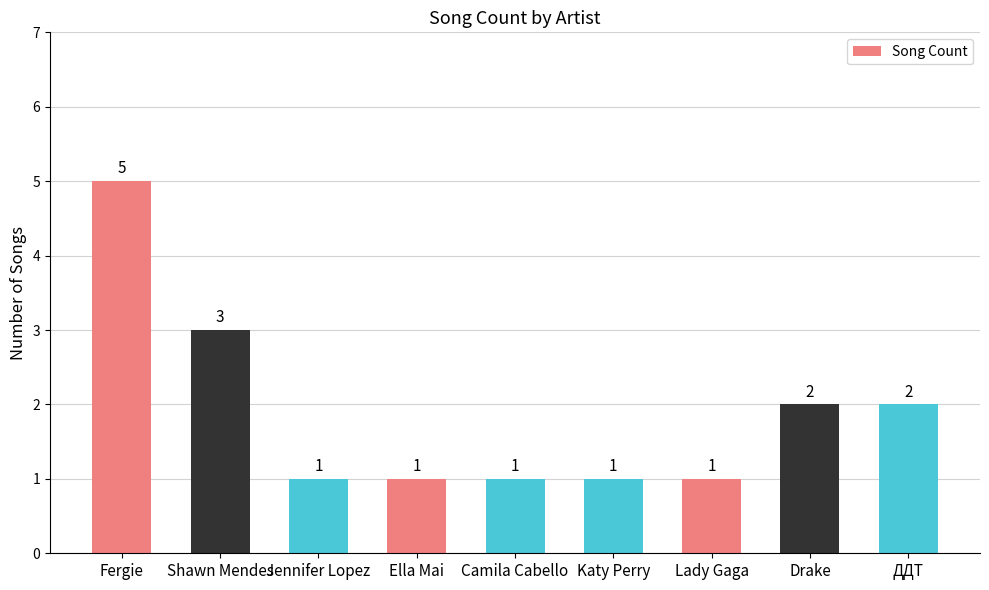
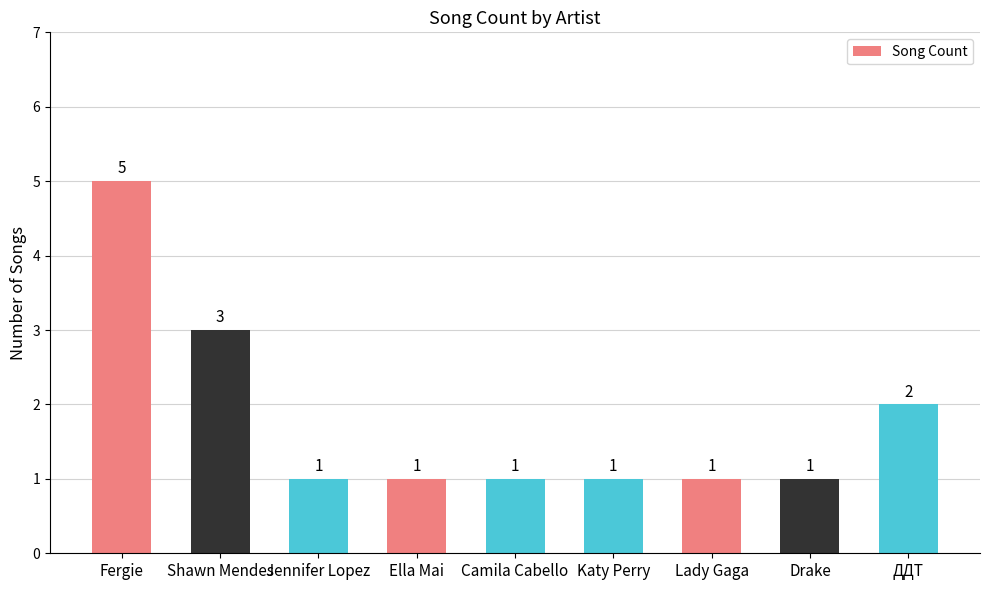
  {
    "Fergie": 5,
    "Shawn Mendes": 3,
    "Jennifer Lopez": 1,
    "Ella Mai": 1,
    "Camila Cabello": 1,
    "Katy Perry": 1,
    "Lady Gaga": 1,
-   "Drake": 2,
+   "Drake": 1,
    "ДДТ": 2
  }
